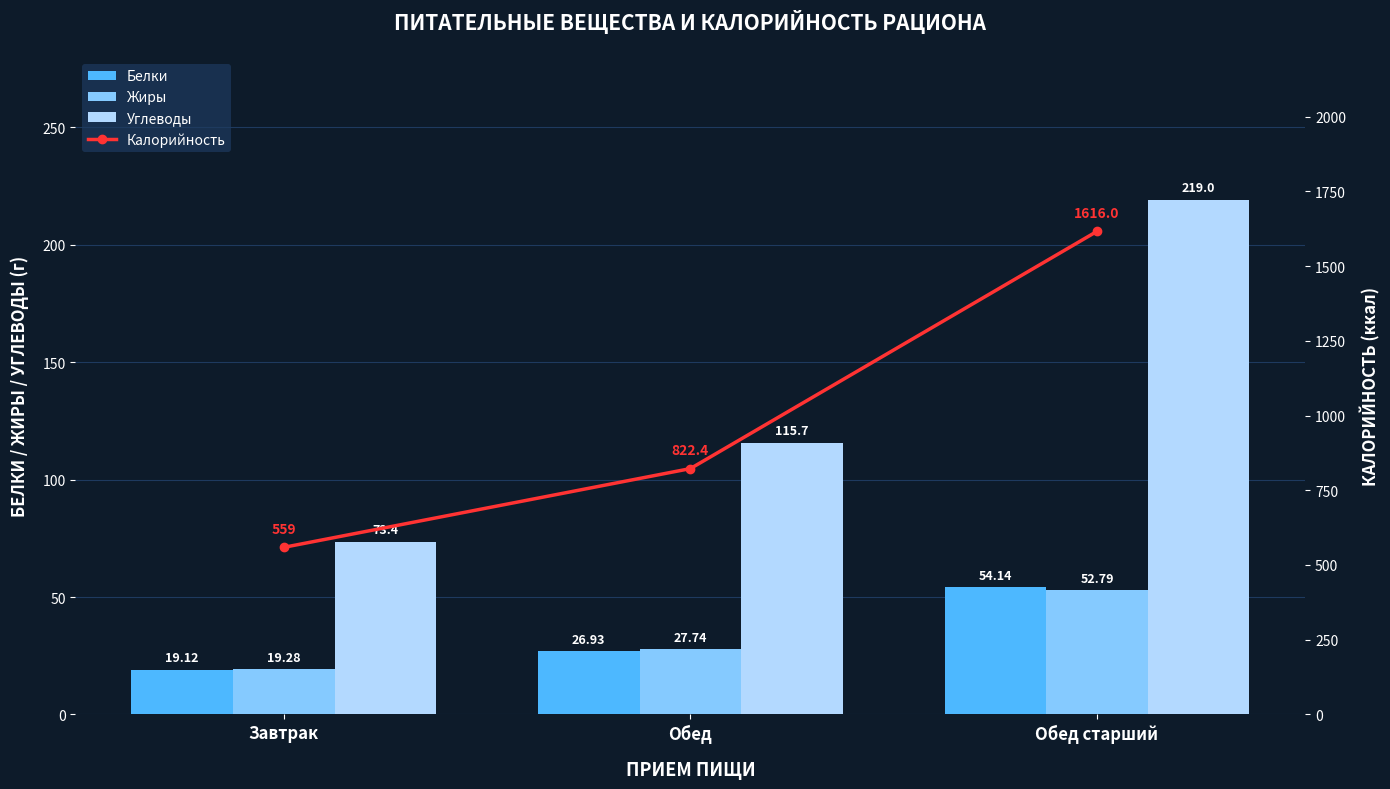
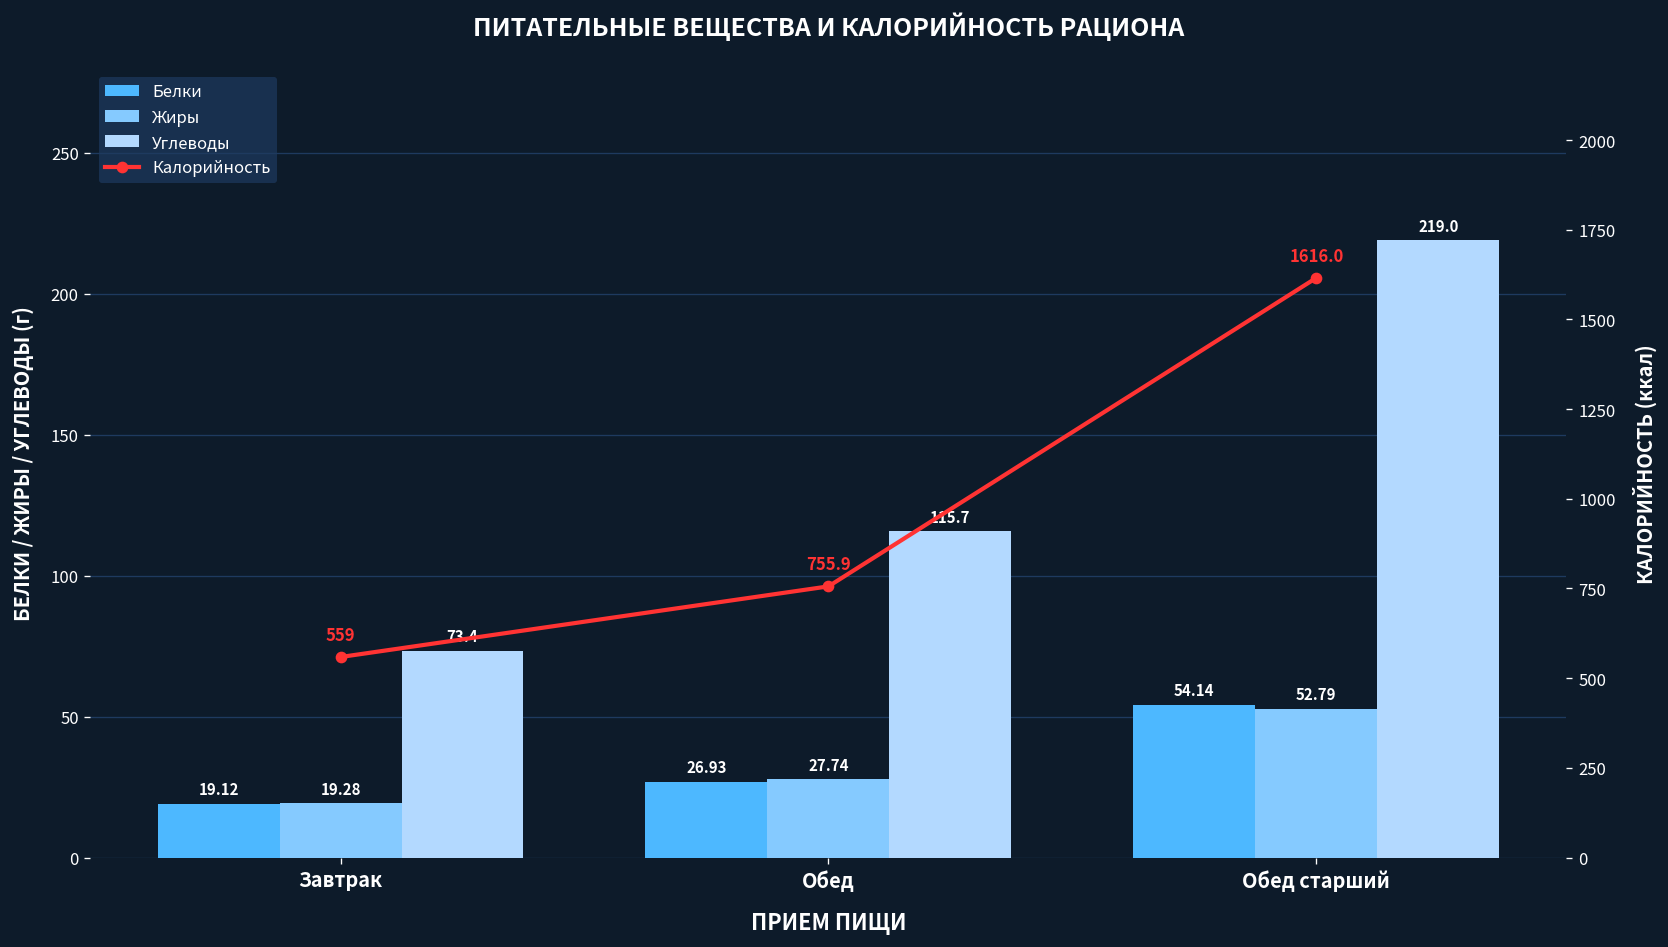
  {
    "Калорийность": {
      "Завтрак": 559,
-     "Обед": 822.4,
+     "Обед": 755.9,
      "Обед старший": 1616.0
    }
  }
